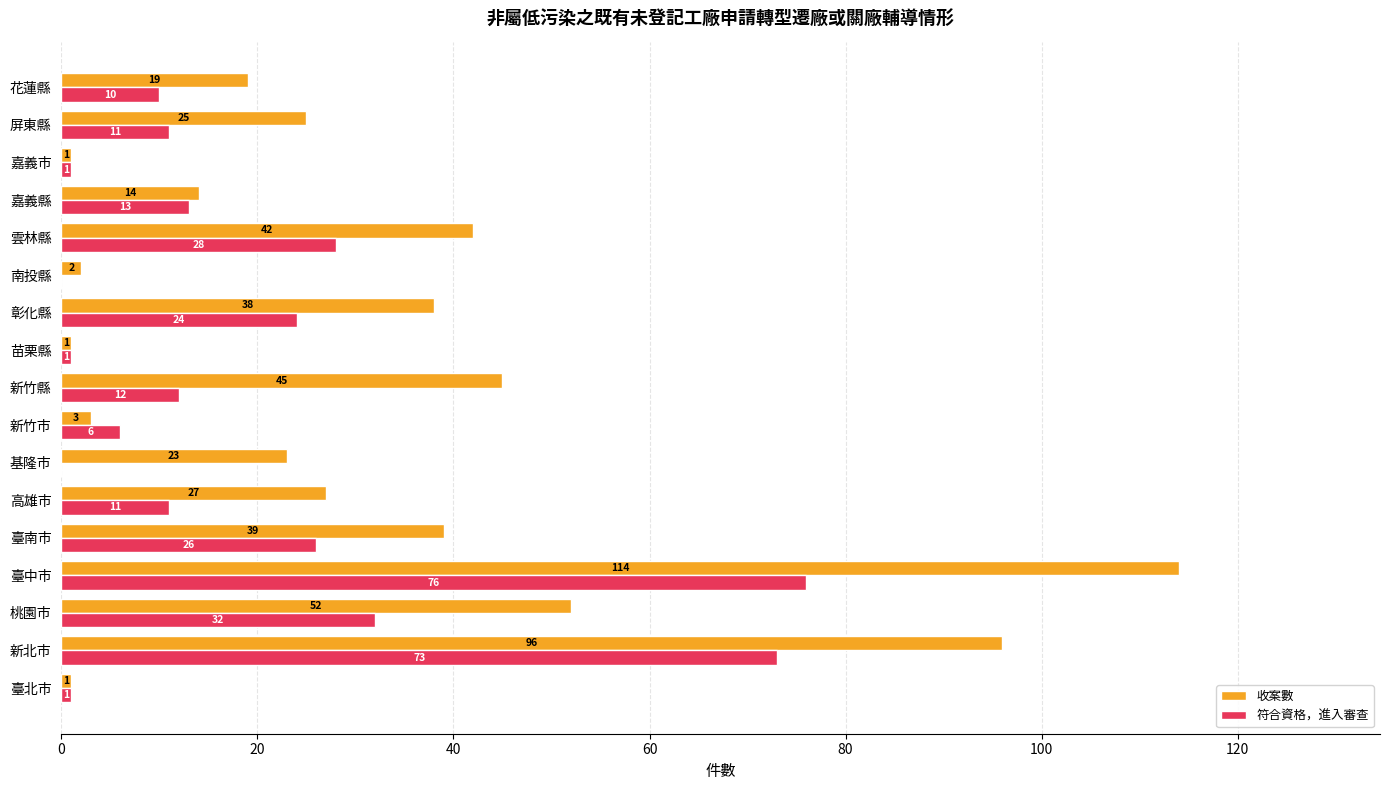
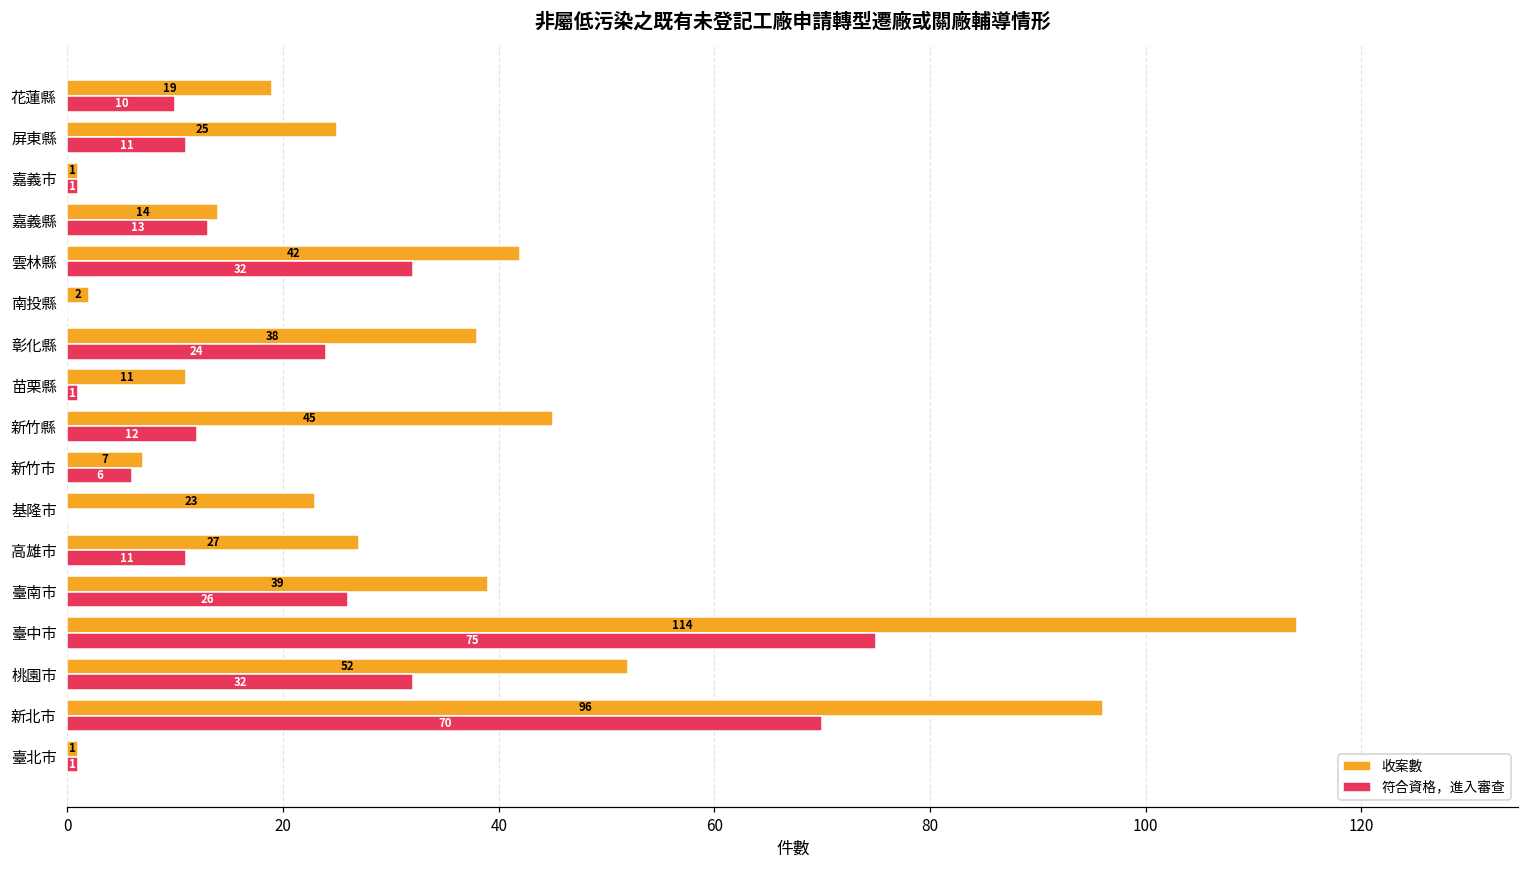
  {
    "收案數": {
      "花蓮縣": 19,
      "屏東縣": 25,
      "嘉義市": 1,
      "嘉義縣": 14,
      "雲林縣": 42,
      "南投縣": 2,
      "彰化縣": 38,
-     "苗栗縣": 1,
+     "苗栗縣": 11,
      "新竹縣": 45,
-     "新竹市": 3,
+     "新竹市": 7,
      "基隆市": 23,
      "高雄市": 27,
      "臺南市": 39,
      "臺中市": 114,
      "桃園市": 52,
      "新北市": 96,
      "臺北市": 1
    },
    "符合資格，進入審查": {
      "花蓮縣": 10,
      "屏東縣": 11,
      "嘉義市": 1,
      "嘉義縣": 13,
-     "雲林縣": 28,
+     "雲林縣": 32,
      "彰化縣": 24,
      "苗栗縣": 1,
      "新竹縣": 12,
      "新竹市": 6,
      "高雄市": 11,
      "臺南市": 26,
-     "臺中市": 76,
+     "臺中市": 75,
      "桃園市": 32,
-     "新北市": 73,
+     "新北市": 70,
      "臺北市": 1
    }
  }
